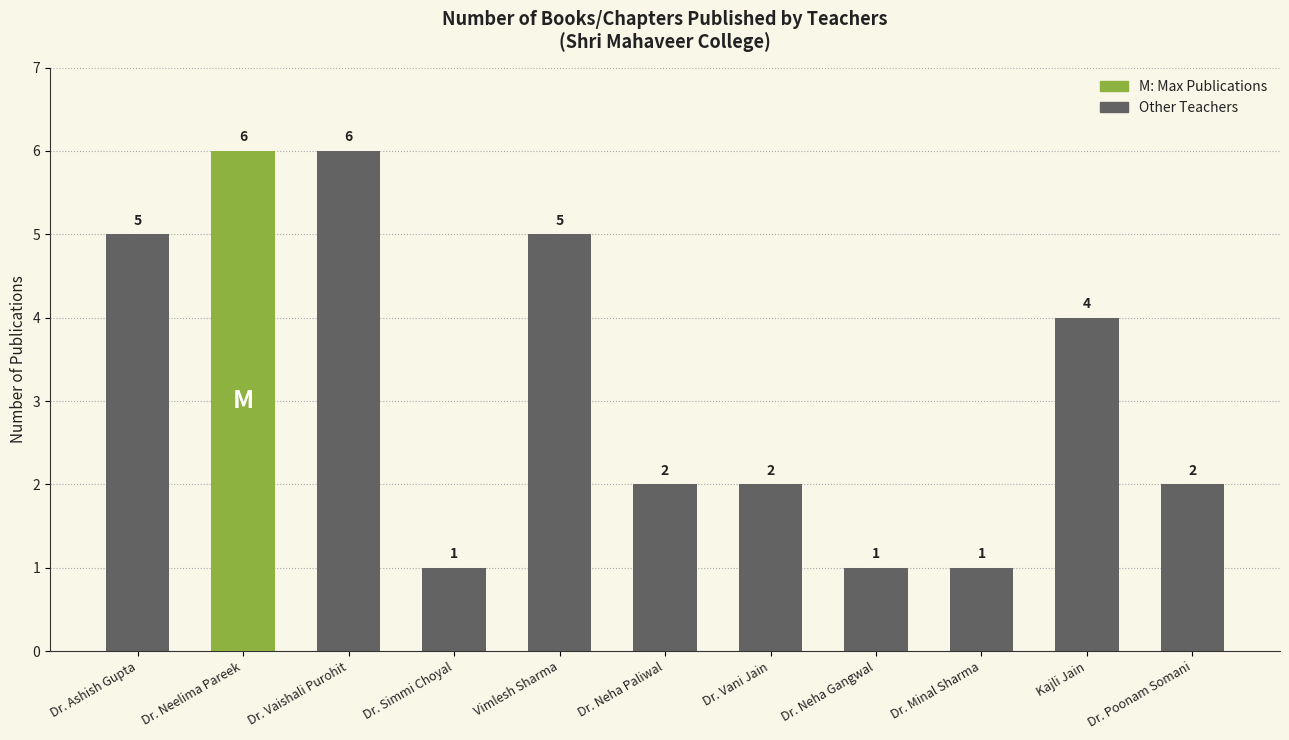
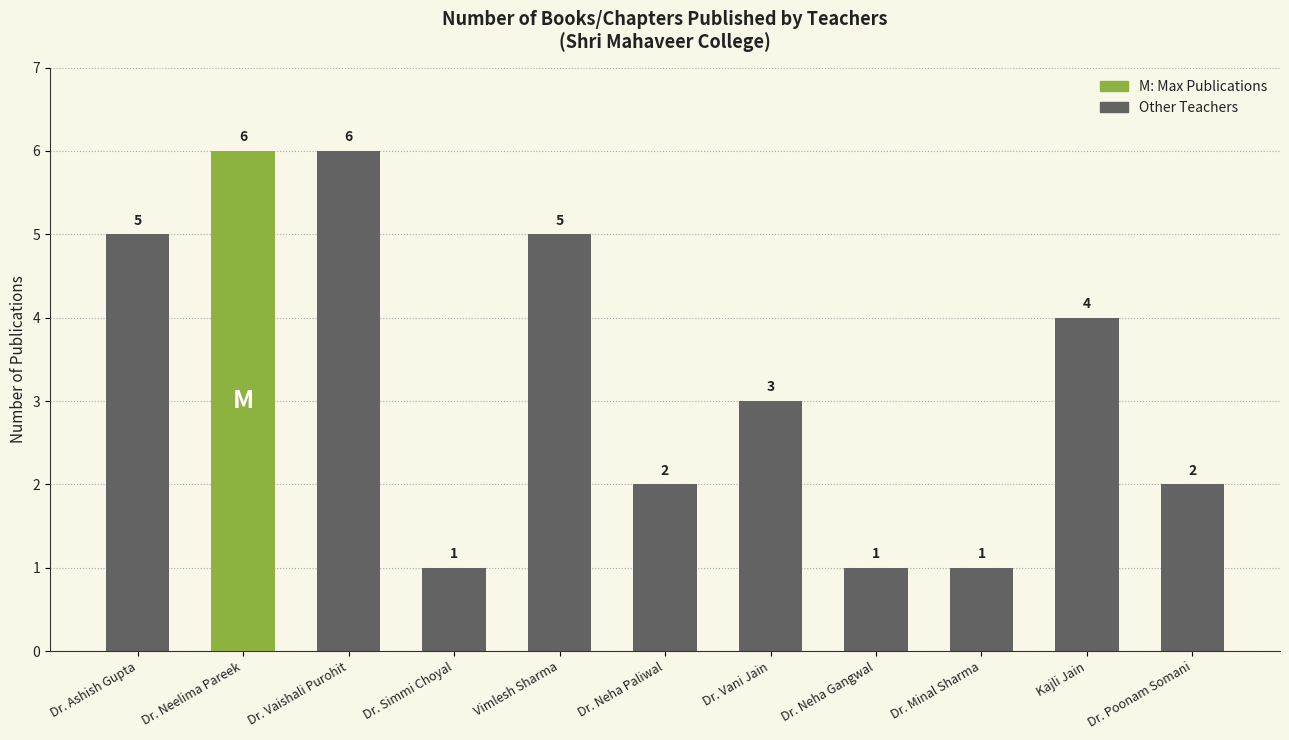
  {
    "Dr. Ashish Gupta": 5,
    "Dr. Neelima Pareek": 6,
    "Dr. Vaishali Purohit": 6,
    "Dr. Simmi Choyal": 1,
    "Vimlesh Sharma": 5,
    "Dr. Neha Paliwal": 2,
-   "Dr. Vani Jain": 2,
+   "Dr. Vani Jain": 3,
    "Dr. Neha Gangwal": 1,
    "Dr. Minal Sharma": 1,
    "Kajli Jain": 4,
    "Dr. Poonam Somani": 2
  }
